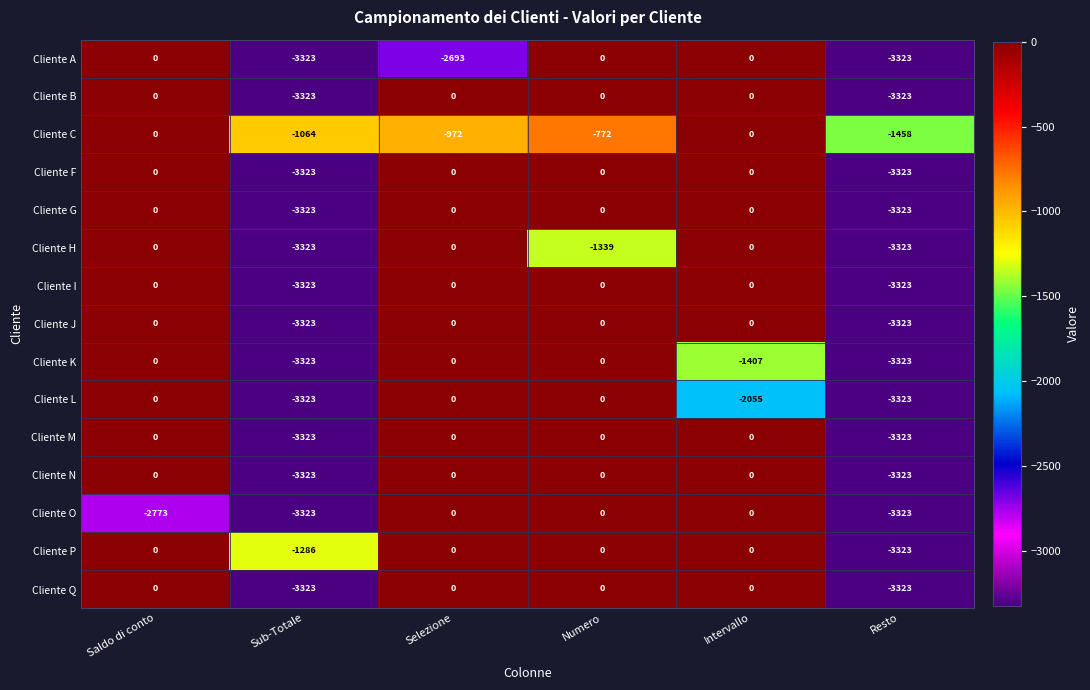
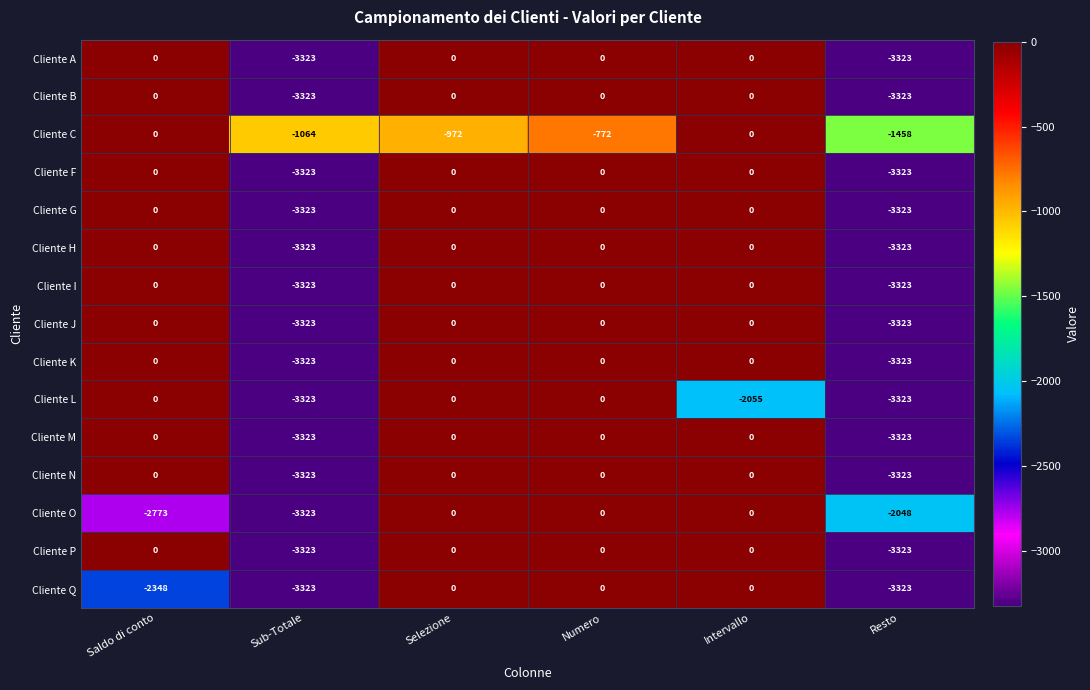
  {
    "Cliente A": {
      "Saldo di conto": 0,
      "Sub-Totale": -3323,
-     "Selezione": -2693,
+     "Selezione": 0,
      "Numero": 0,
      "Intervallo": 0,
      "Resto": -3323
    },
    "Cliente B": {
      "Saldo di conto": 0,
      "Sub-Totale": -3323,
      "Selezione": 0,
      "Numero": 0,
      "Intervallo": 0,
      "Resto": -3323
    },
    "Cliente C": {
      "Saldo di conto": 0,
      "Sub-Totale": -1064,
      "Selezione": -972,
      "Numero": -772,
      "Intervallo": 0,
      "Resto": -1458
    },
    "Cliente F": {
      "Saldo di conto": 0,
      "Sub-Totale": -3323,
      "Selezione": 0,
      "Numero": 0,
      "Intervallo": 0,
      "Resto": -3323
    },
    "Cliente G": {
      "Saldo di conto": 0,
      "Sub-Totale": -3323,
      "Selezione": 0,
      "Numero": 0,
      "Intervallo": 0,
      "Resto": -3323
    },
    "Cliente H": {
      "Saldo di conto": 0,
      "Sub-Totale": -3323,
      "Selezione": 0,
-     "Numero": -1339,
+     "Numero": 0,
      "Intervallo": 0,
      "Resto": -3323
    },
    "Cliente I": {
      "Saldo di conto": 0,
      "Sub-Totale": -3323,
      "Selezione": 0,
      "Numero": 0,
      "Intervallo": 0,
      "Resto": -3323
    },
    "Cliente J": {
      "Saldo di conto": 0,
      "Sub-Totale": -3323,
      "Selezione": 0,
      "Numero": 0,
      "Intervallo": 0,
      "Resto": -3323
    },
    "Cliente K": {
      "Saldo di conto": 0,
      "Sub-Totale": -3323,
      "Selezione": 0,
      "Numero": 0,
-     "Intervallo": -1407,
+     "Intervallo": 0,
      "Resto": -3323
    },
    "Cliente L": {
      "Saldo di conto": 0,
      "Sub-Totale": -3323,
      "Selezione": 0,
      "Numero": 0,
      "Intervallo": -2055,
      "Resto": -3323
    },
    "Cliente M": {
      "Saldo di conto": 0,
      "Sub-Totale": -3323,
      "Selezione": 0,
      "Numero": 0,
      "Intervallo": 0,
      "Resto": -3323
    },
    "Cliente N": {
      "Saldo di conto": 0,
      "Sub-Totale": -3323,
      "Selezione": 0,
      "Numero": 0,
      "Intervallo": 0,
      "Resto": -3323
    },
    "Cliente O": {
      "Saldo di conto": -2773,
      "Sub-Totale": -3323,
      "Selezione": 0,
      "Numero": 0,
      "Intervallo": 0,
-     "Resto": -3323
+     "Resto": -2048
    },
    "Cliente P": {
      "Saldo di conto": 0,
-     "Sub-Totale": -1286,
+     "Sub-Totale": -3323,
      "Selezione": 0,
      "Numero": 0,
      "Intervallo": 0,
      "Resto": -3323
    },
    "Cliente Q": {
-     "Saldo di conto": 0,
+     "Saldo di conto": -2348,
      "Sub-Totale": -3323,
      "Selezione": 0,
      "Numero": 0,
      "Intervallo": 0,
      "Resto": -3323
    }
  }
